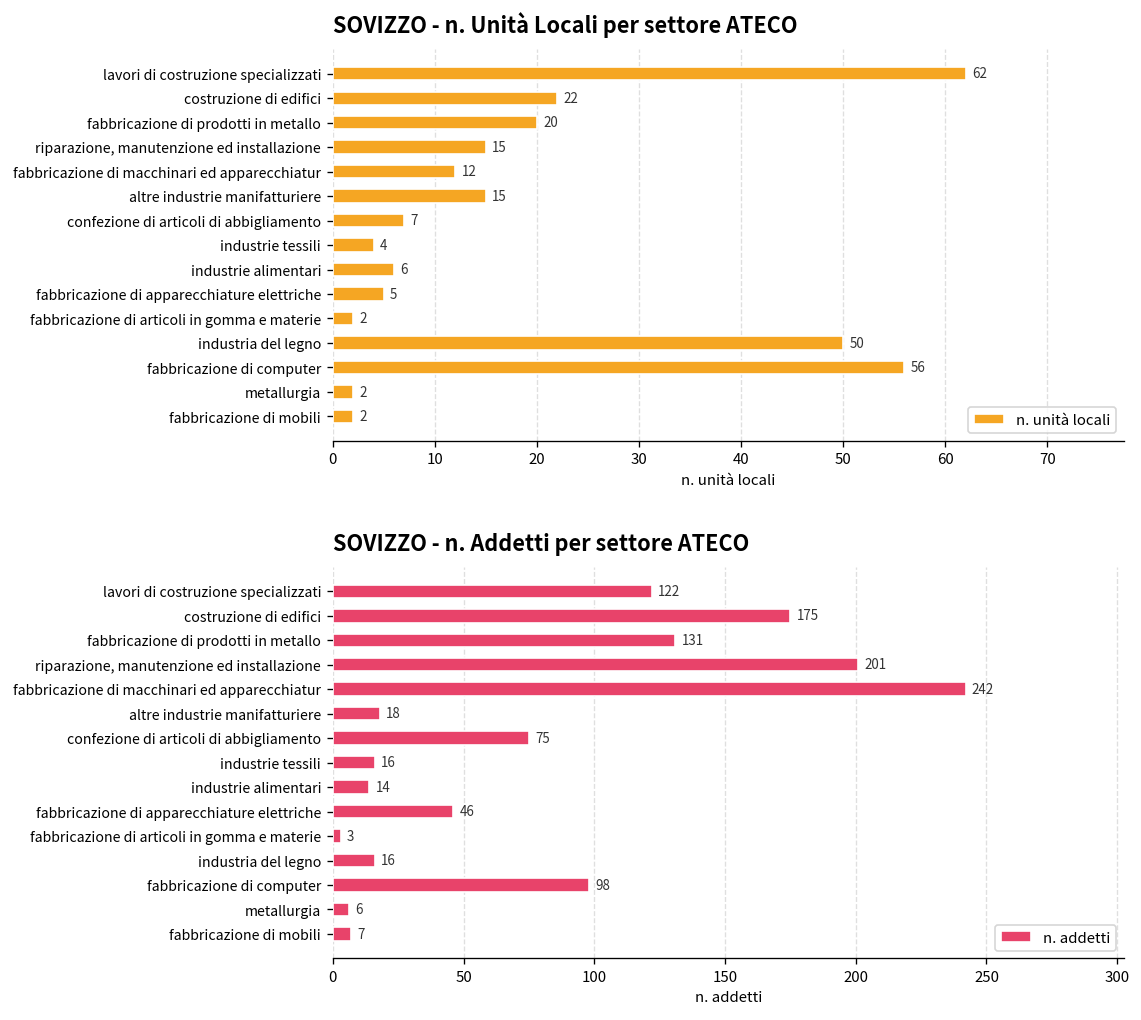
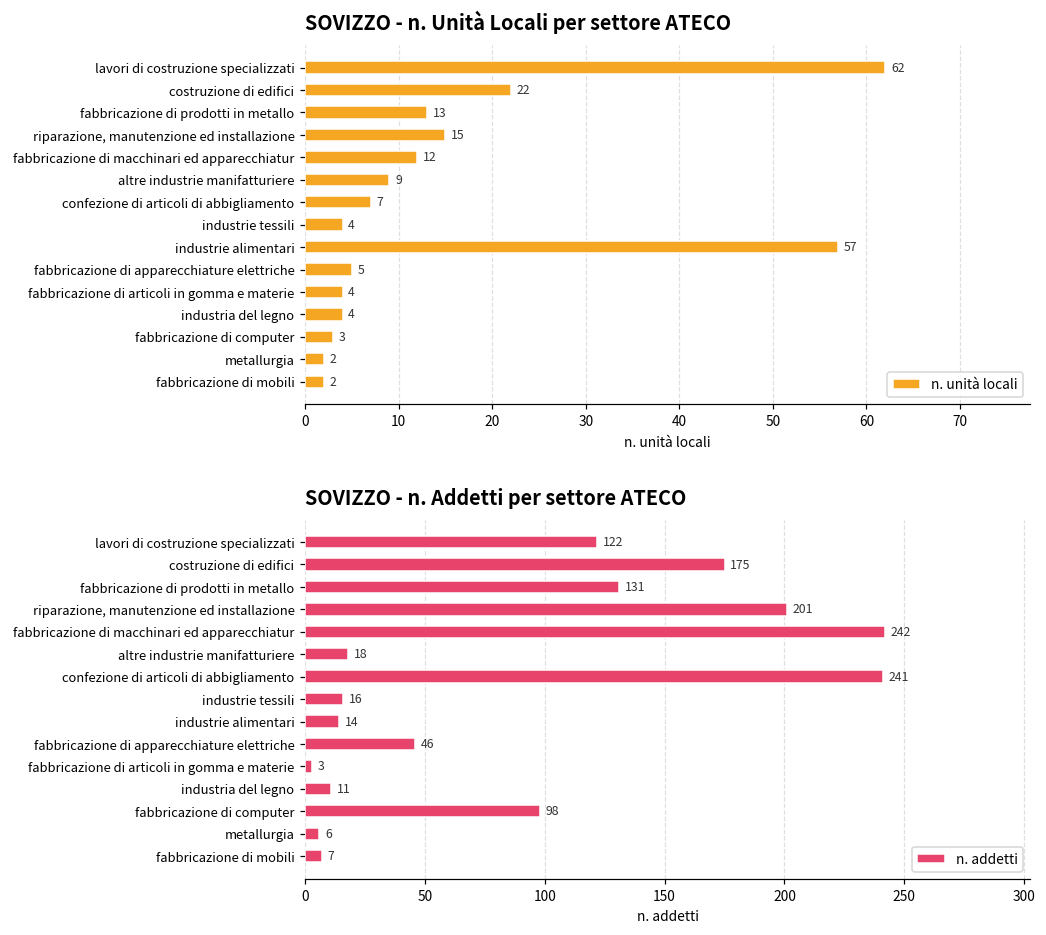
  {
    "SOVIZZO - n. Unità Locali per settore ATECO": {
      "lavori di costruzione specializzati": 62,
      "costruzione di edifici": 22,
-     "fabbricazione di prodotti in metallo": 20,
+     "fabbricazione di prodotti in metallo": 13,
      "riparazione, manutenzione ed installazione": 15,
      "fabbricazione di macchinari ed apparecchiatur": 12,
-     "altre industrie manifatturiere": 15,
+     "altre industrie manifatturiere": 9,
      "confezione di articoli di abbigliamento": 7,
      "industrie tessili": 4,
-     "industrie alimentari": 6,
+     "industrie alimentari": 57,
      "fabbricazione di apparecchiature elettriche": 5,
-     "fabbricazione di articoli in gomma e materie": 2,
-     "industria del legno": 50,
-     "fabbricazione di computer": 56,
+     "fabbricazione di articoli in gomma e materie": 4,
+     "industria del legno": 4,
+     "fabbricazione di computer": 3,
      "metallurgia": 2,
      "fabbricazione di mobili": 2
    },
    "SOVIZZO - n. Addetti per settore ATECO": {
      "lavori di costruzione specializzati": 122,
      "costruzione di edifici": 175,
      "fabbricazione di prodotti in metallo": 131,
      "riparazione, manutenzione ed installazione": 201,
      "fabbricazione di macchinari ed apparecchiatur": 242,
      "altre industrie manifatturiere": 18,
-     "confezione di articoli di abbigliamento": 75,
+     "confezione di articoli di abbigliamento": 241,
      "industrie tessili": 16,
      "industrie alimentari": 14,
      "fabbricazione di apparecchiature elettriche": 46,
      "fabbricazione di articoli in gomma e materie": 3,
-     "industria del legno": 16,
+     "industria del legno": 11,
      "fabbricazione di computer": 98,
      "metallurgia": 6,
      "fabbricazione di mobili": 7
    }
  }
